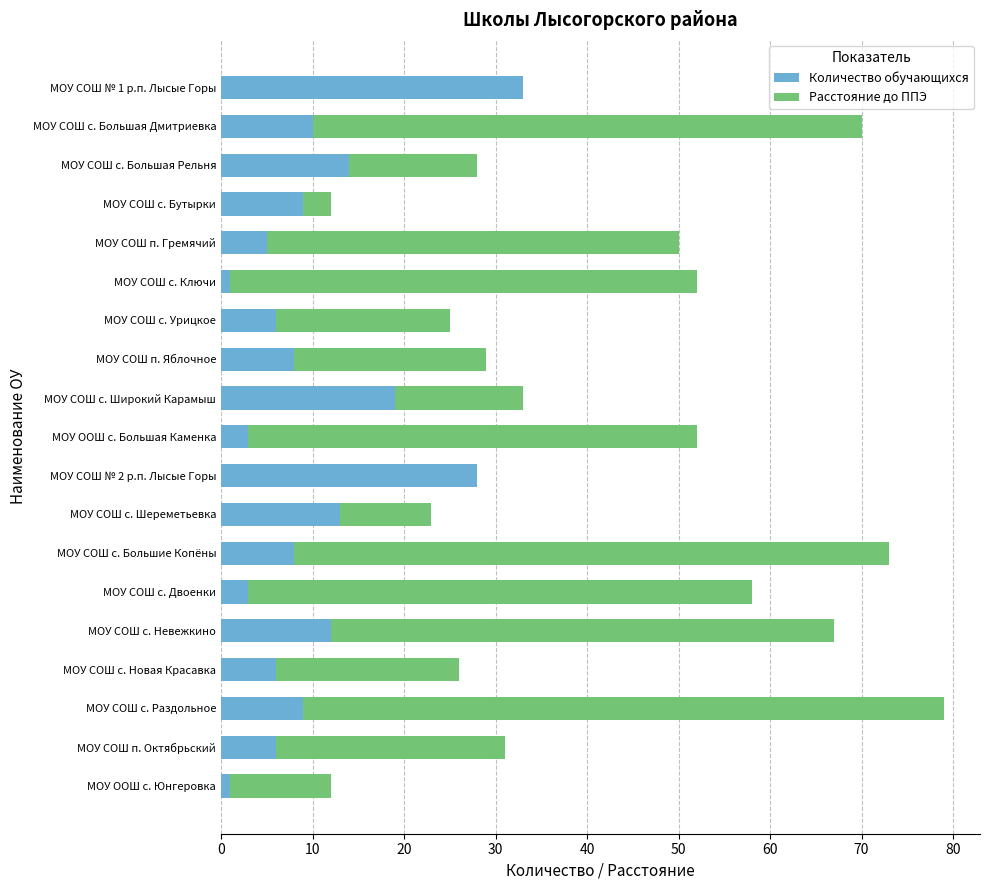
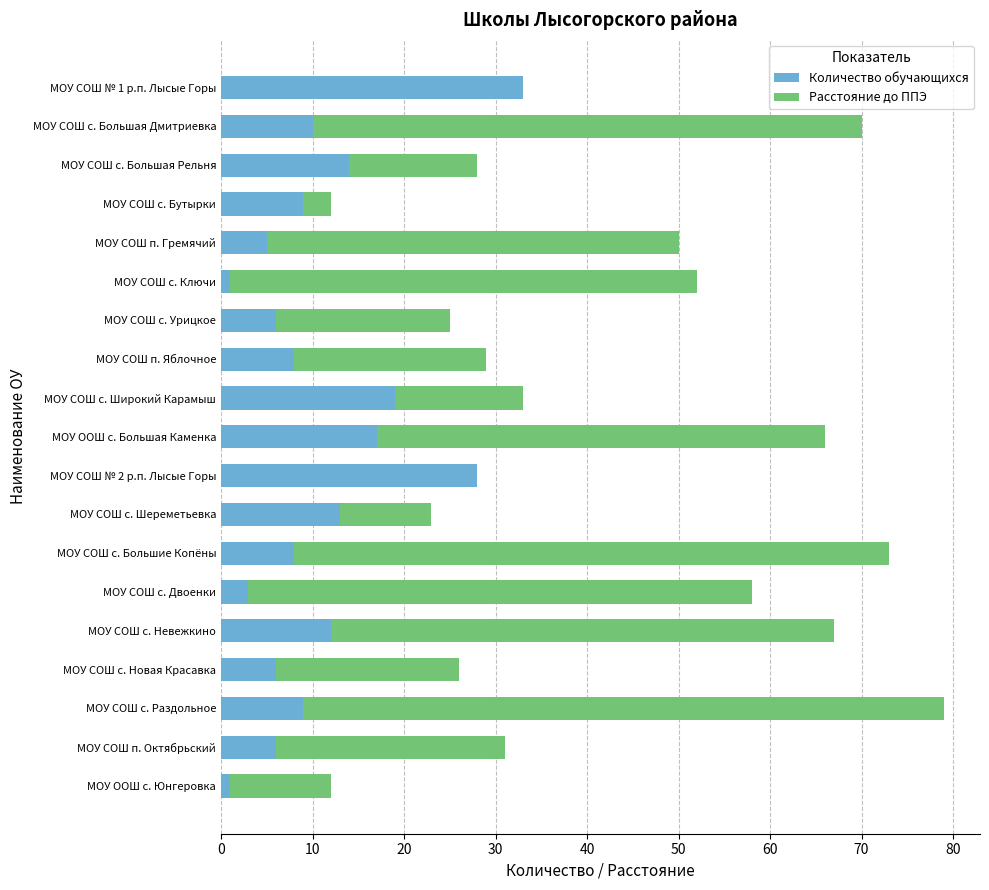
  {
    "Количество обучающихся": {
      "МОУ СОШ № 1 р.п. Лысые Горы": 33,
      "МОУ СОШ с. Большая Дмитриевка": 10,
      "МОУ СОШ с. Большая Рельня": 14,
      "МОУ СОШ с. Бутырки": 9,
      "МОУ СОШ п. Гремячий": 5,
      "МОУ СОШ с. Ключи": 1,
      "МОУ СОШ с. Урицкое": 6,
      "МОУ СОШ п. Яблочное": 8,
      "МОУ СОШ с. Широкий Карамыш": 19,
-     "МОУ ООШ с. Большая Каменка": 3,
+     "МОУ ООШ с. Большая Каменка": 17,
      "МОУ СОШ № 2 р.п. Лысые Горы": 28,
      "МОУ СОШ с. Шереметьевка": 13,
      "МОУ СОШ с. Большие Копёны": 8,
      "МОУ СОШ с. Двоенки": 3,
      "МОУ СОШ с. Невежкино": 12,
      "МОУ СОШ с. Новая Красавка": 6,
      "МОУ СОШ с. Раздольное": 9,
      "МОУ СОШ п. Октябрьский": 6,
      "МОУ ООШ с. Юнгеровка": 1
    },
    "Расстояние до ППЭ": {
      "МОУ СОШ № 1 р.п. Лысые Горы": 0,
      "МОУ СОШ с. Большая Дмитриевка": 60,
      "МОУ СОШ с. Большая Рельня": 14,
      "МОУ СОШ с. Бутырки": 3,
      "МОУ СОШ п. Гремячий": 45,
      "МОУ СОШ с. Ключи": 51,
      "МОУ СОШ с. Урицкое": 19,
      "МОУ СОШ п. Яблочное": 21,
      "МОУ СОШ с. Широкий Карамыш": 14,
      "МОУ ООШ с. Большая Каменка": 49,
      "МОУ СОШ № 2 р.п. Лысые Горы": 0,
      "МОУ СОШ с. Шереметьевка": 10,
      "МОУ СОШ с. Большие Копёны": 65,
      "МОУ СОШ с. Двоенки": 55,
      "МОУ СОШ с. Невежкино": 55,
      "МОУ СОШ с. Новая Красавка": 20,
      "МОУ СОШ с. Раздольное": 70,
      "МОУ СОШ п. Октябрьский": 25,
      "МОУ ООШ с. Юнгеровка": 11
    }
  }
